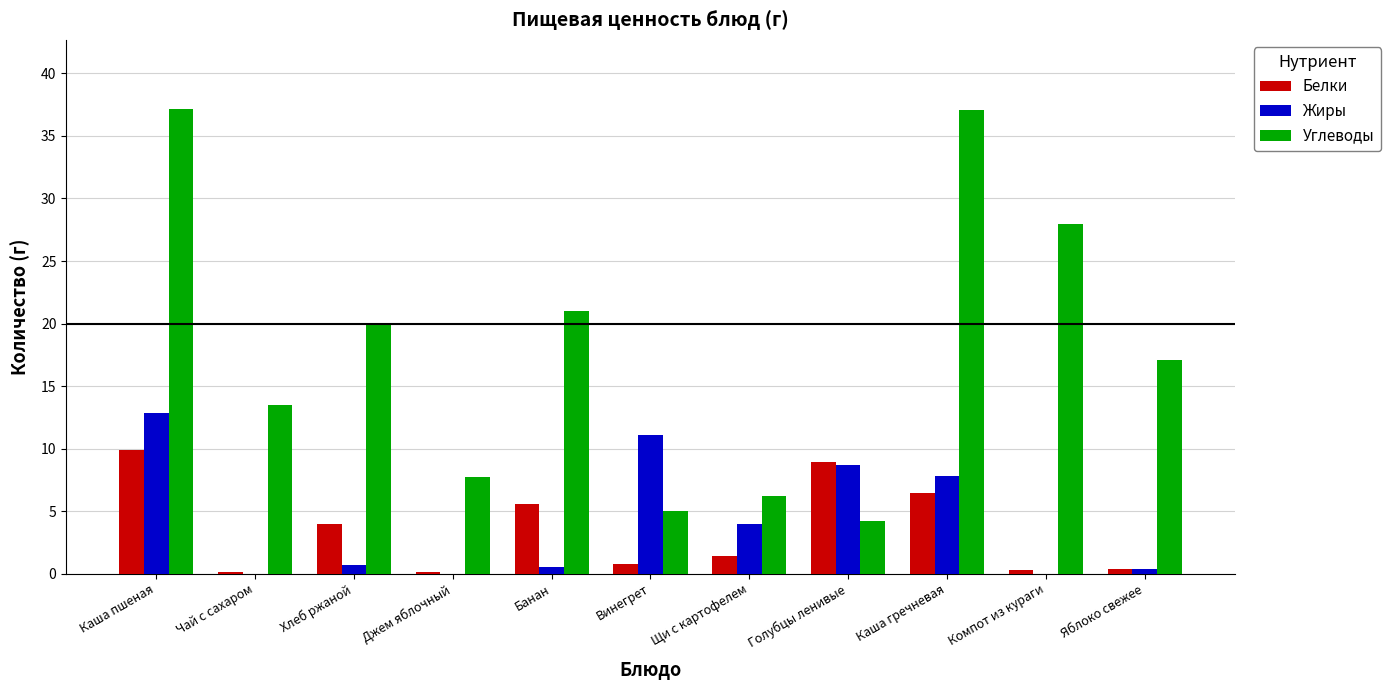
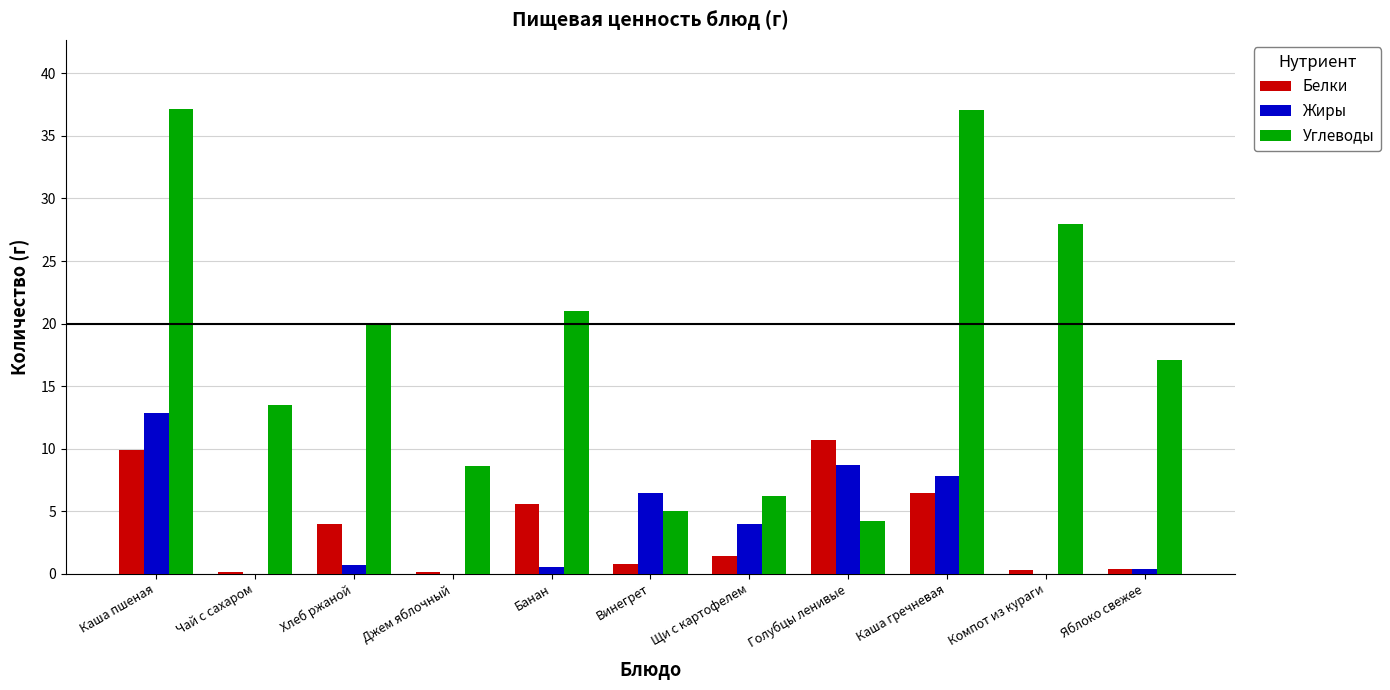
  {
    "Белки": {
      "Каша пшеная": 9.9,
      "Хлеб ржаной": 4.0,
      "Банан": 5.6,
      "Винегрет": 0.8,
      "Щи с картофелем": 1.4,
-     "Голубцы ленивые": 8.9,
+     "Голубцы ленивые": 10.7,
      "Каша гречневая": 6.4,
      "Компот из кураги": 0.3,
      "Яблоко свежее": 0.4
    },
    "Жиры": {
      "Каша пшеная": 12.9,
      "Чай с сахаром": 0.0,
      "Хлеб ржаной": 0.7,
      "Джем яблочный": 0.0,
      "Банан": 0.5,
-     "Винегрет": 11.1,
+     "Винегрет": 6.5,
      "Щи с картофелем": 4.0,
      "Голубцы ленивые": 8.7,
      "Каша гречневая": 7.8,
      "Компот из кураги": 0.0,
      "Яблоко свежее": 0.4
    },
    "Углеводы": {
      "Каша пшеная": 37.1,
      "Чай с сахаром": 13.5,
      "Хлеб ржаной": 20.0,
-     "Джем яблочный": 7.7,
+     "Джем яблочный": 8.6,
      "Банан": 21.0,
      "Винегрет": 5.0,
      "Щи с картофелем": 6.2,
      "Голубцы ленивые": 4.2,
      "Каша гречневая": 37.1,
      "Компот из кураги": 27.9,
      "Яблоко свежее": 17.1
    }
  }
